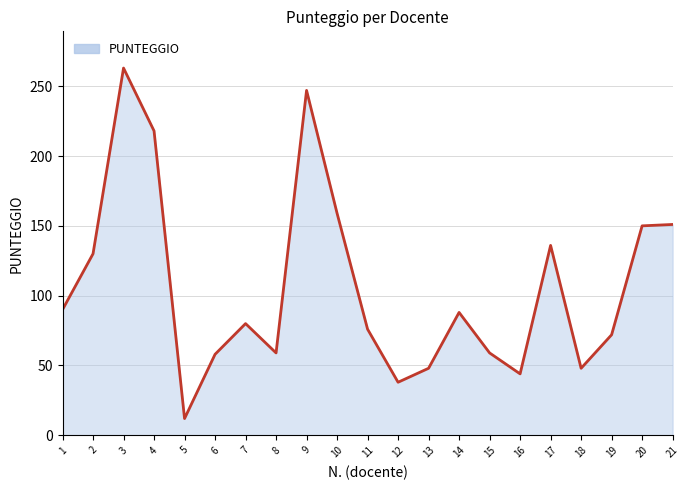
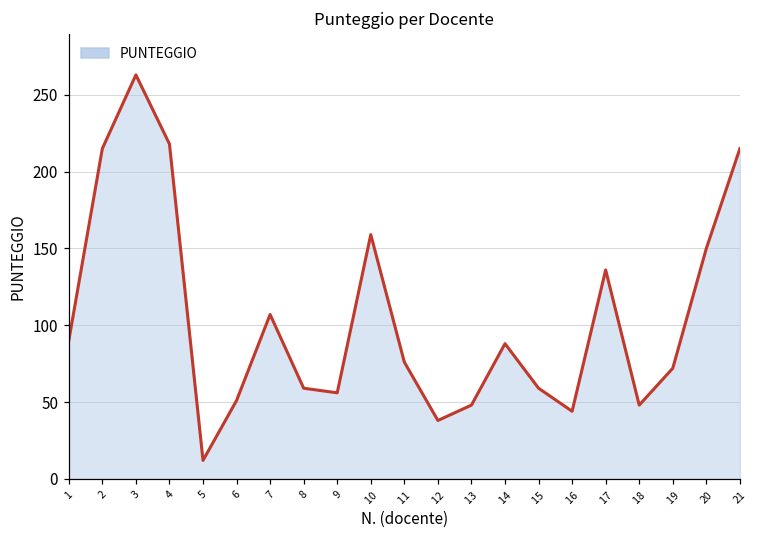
  {
    "1": 90,
-   "2": 130,
+   "2": 215,
    "3": 263,
    "4": 218,
    "5": 12,
-   "6": 58,
-   "7": 80,
+   "6": 51,
+   "7": 107,
    "8": 59,
-   "9": 247,
+   "9": 56,
    "10": 159,
    "11": 76,
    "12": 38,
    "13": 48,
    "14": 88,
    "15": 59,
    "16": 44,
    "17": 136,
    "18": 48,
    "19": 72,
    "20": 150,
-   "21": 151
+   "21": 215
  }
